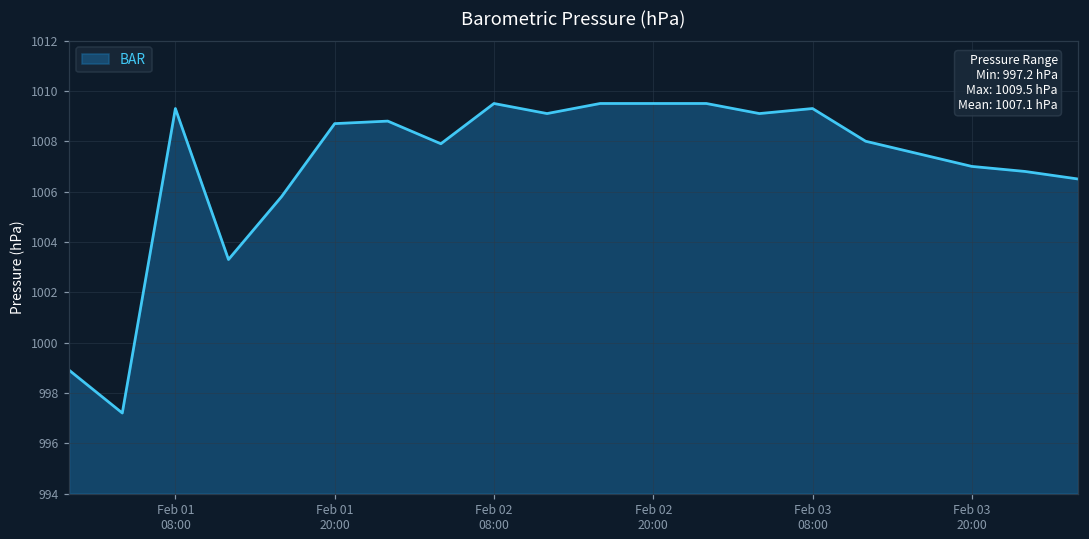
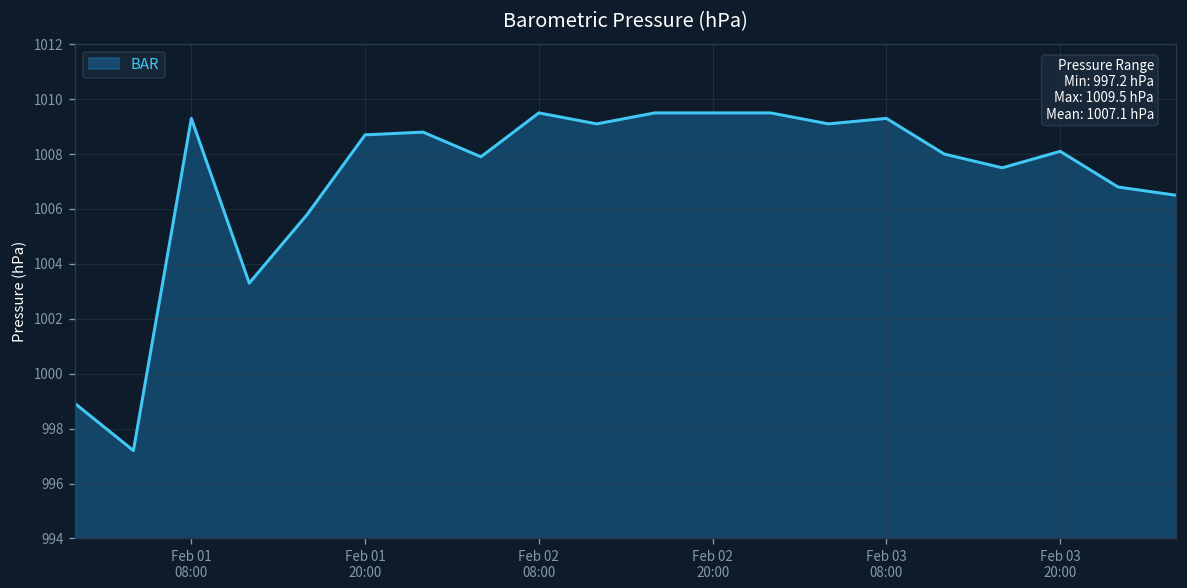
  {
    "Feb 01 08:00": 1009.3,
    "Feb 01 20:00": 1008.7,
    "Feb 02 08:00": 1009.5,
    "Feb 02 20:00": 1009.5,
    "Feb 03 08:00": 1009.3,
-   "Feb 03 20:00": 1007.0
+   "Feb 03 20:00": 1008.1
  }
